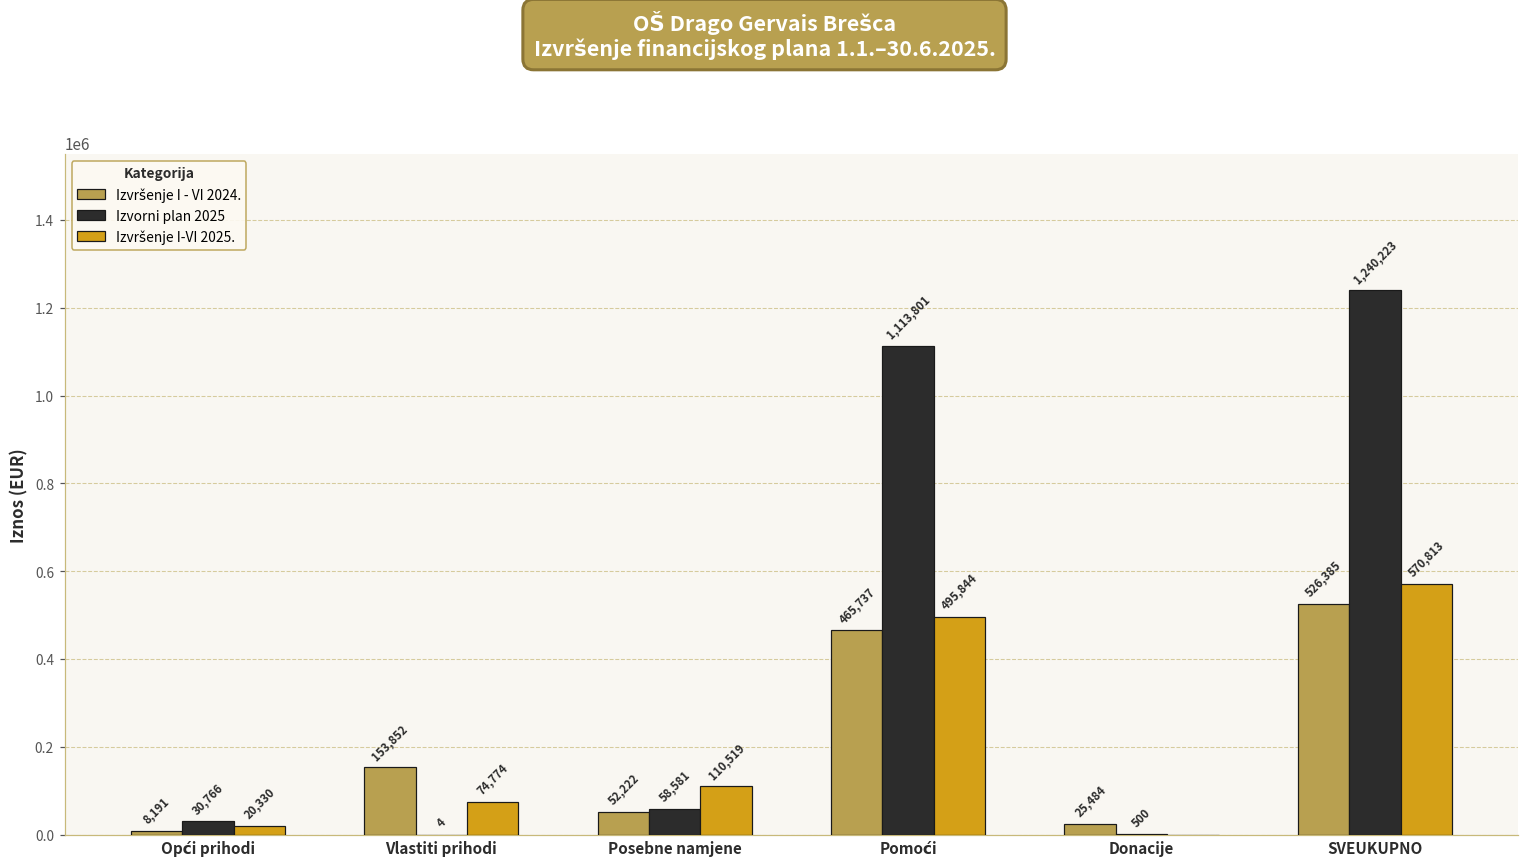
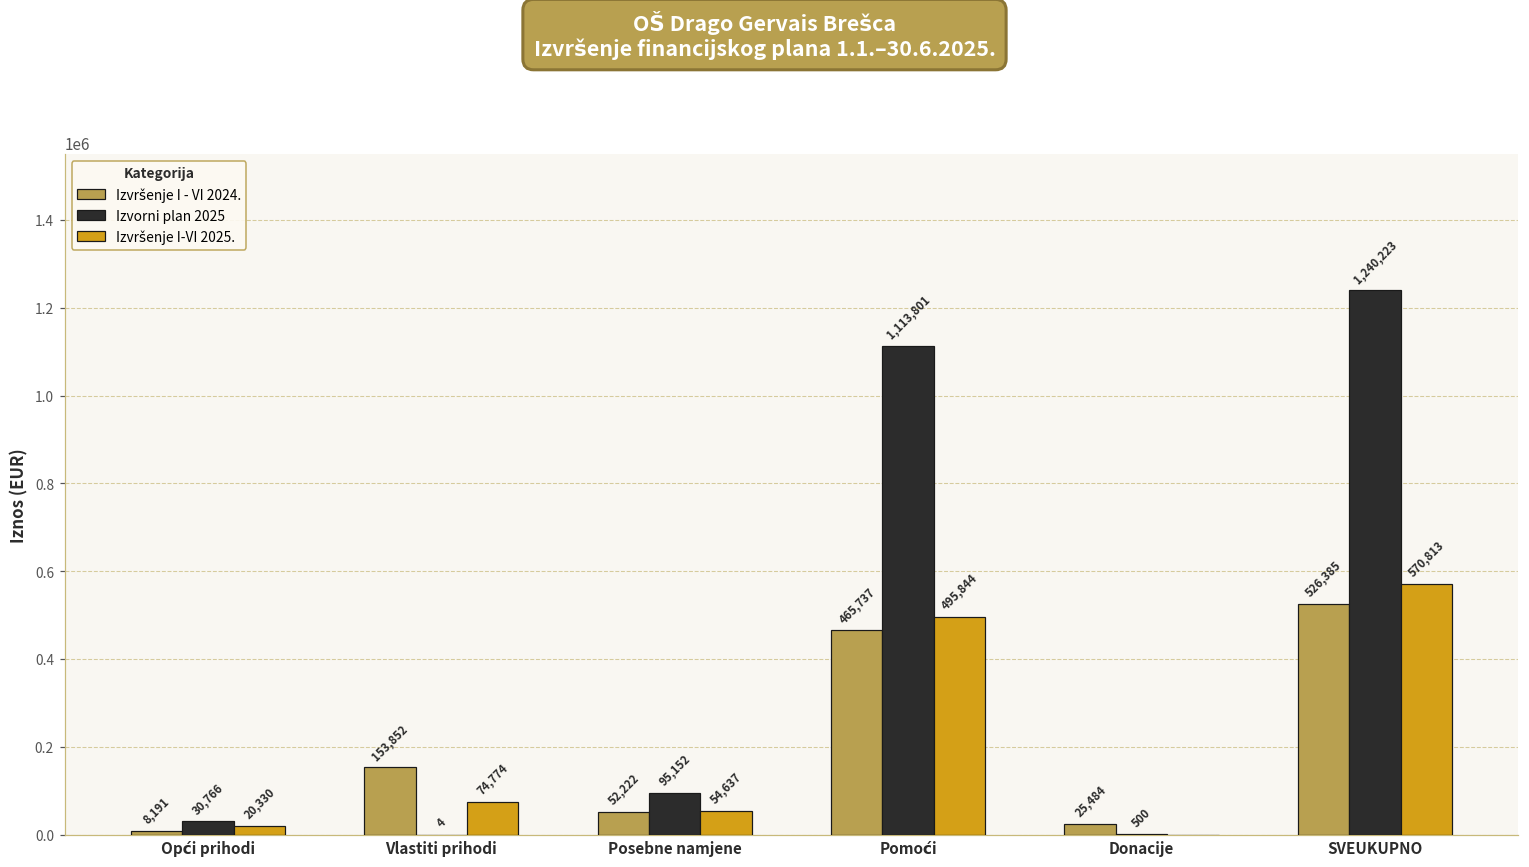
  {
    "Izvršenje I - VI 2024.": {
      "Opći prihodi": "8,191",
      "Vlastiti prihodi": "153,852",
      "Posebne namjene": "52,222",
      "Pomoći": "465,737",
      "Donacije": "25,484",
      "SVEUKUPNO": "526,385"
    },
    "Izvorni plan 2025": {
      "Opći prihodi": "30,766",
      "Vlastiti prihodi": "4",
-     "Posebne namjene": "58,581",
+     "Posebne namjene": "95,152",
      "Pomoći": "1,113,801",
      "Donacije": "500",
      "SVEUKUPNO": "1,240,223"
    },
    "Izvršenje I-VI 2025.": {
      "Opći prihodi": "20,330",
      "Vlastiti prihodi": "74,774",
-     "Posebne namjene": "110,519",
+     "Posebne namjene": "54,637",
      "Pomoći": "495,844",
      "SVEUKUPNO": "570,813"
    }
  }
